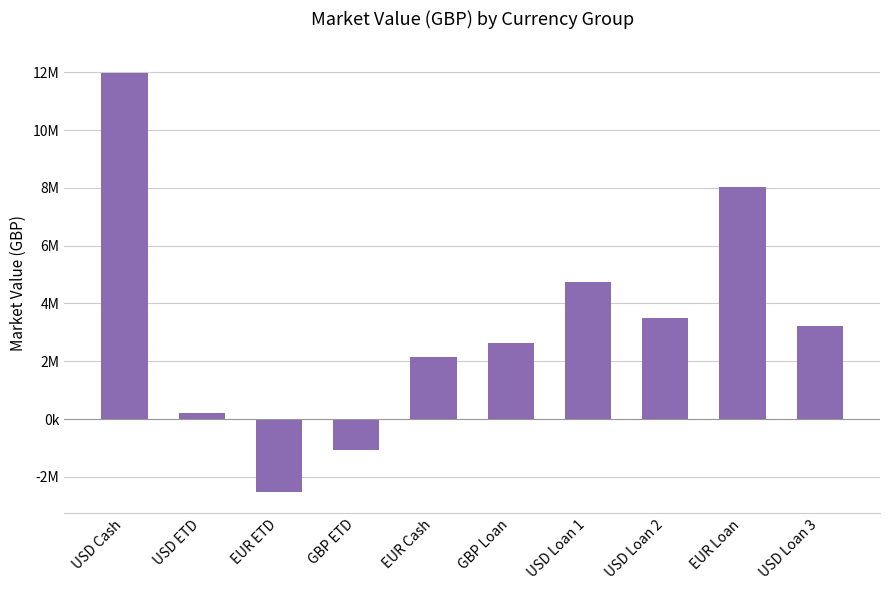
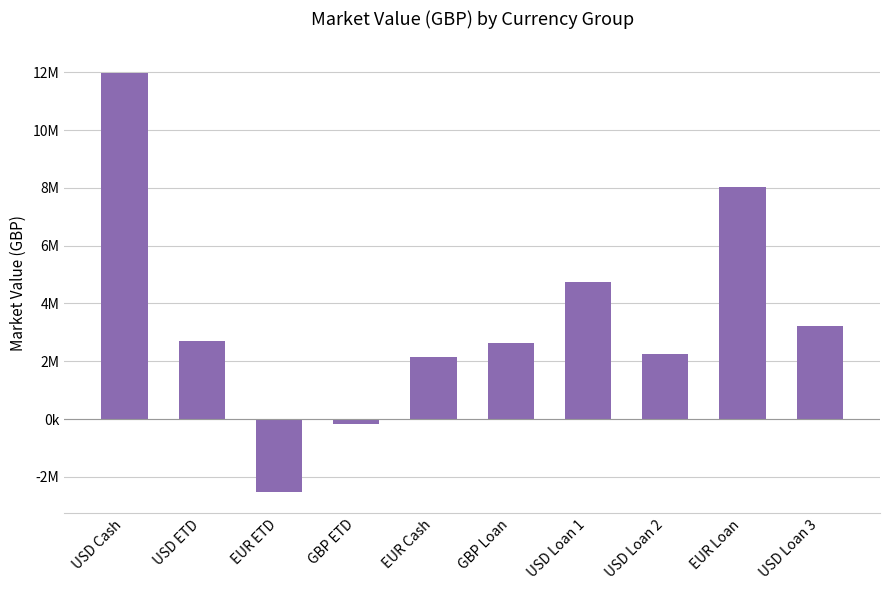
  {
    "USD Cash": 12000000,
-   "USD ETD": 200000,
+   "USD ETD": 2700000,
    "EUR ETD": -2500000,
-   "GBP ETD": -1100000,
+   "GBP ETD": -200000,
    "EUR Cash": 2200000,
    "GBP Loan": 2600000,
    "USD Loan 1": 4700000,
-   "USD Loan 2": 3500000,
+   "USD Loan 2": 2200000,
    "EUR Loan": 8000000,
    "USD Loan 3": 3200000
  }
